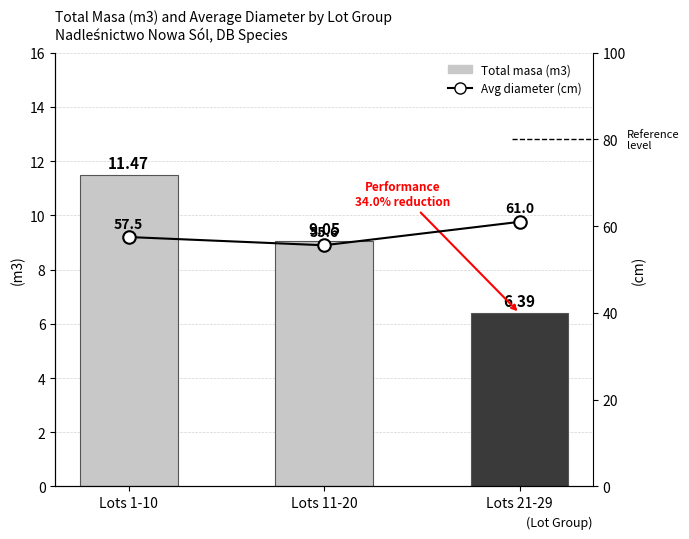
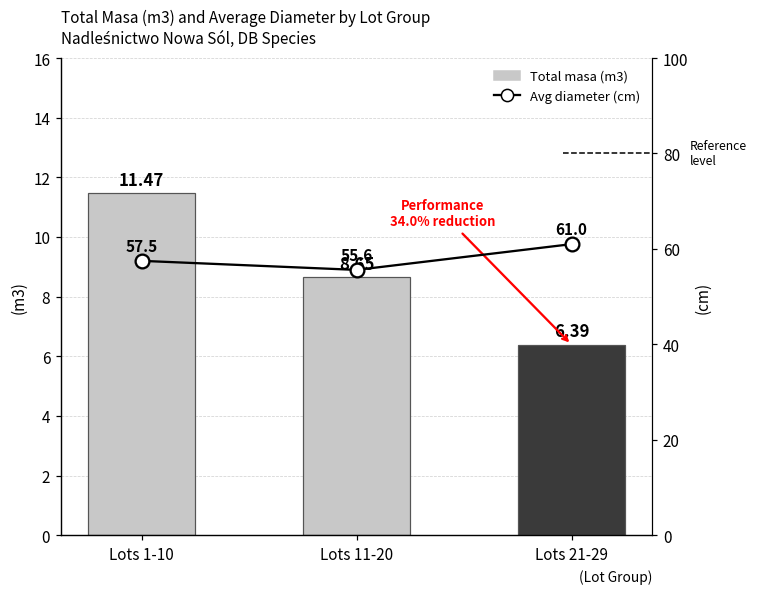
  {
    "Total masa (m3)": {
      "Lots 1-10": 11.47,
-     "Lots 11-20": 9.05
+     "Lots 11-20": 8.65
    },
    "Avg diameter (cm)": {
      "Lots 1-10": 57.5
    }
  }
